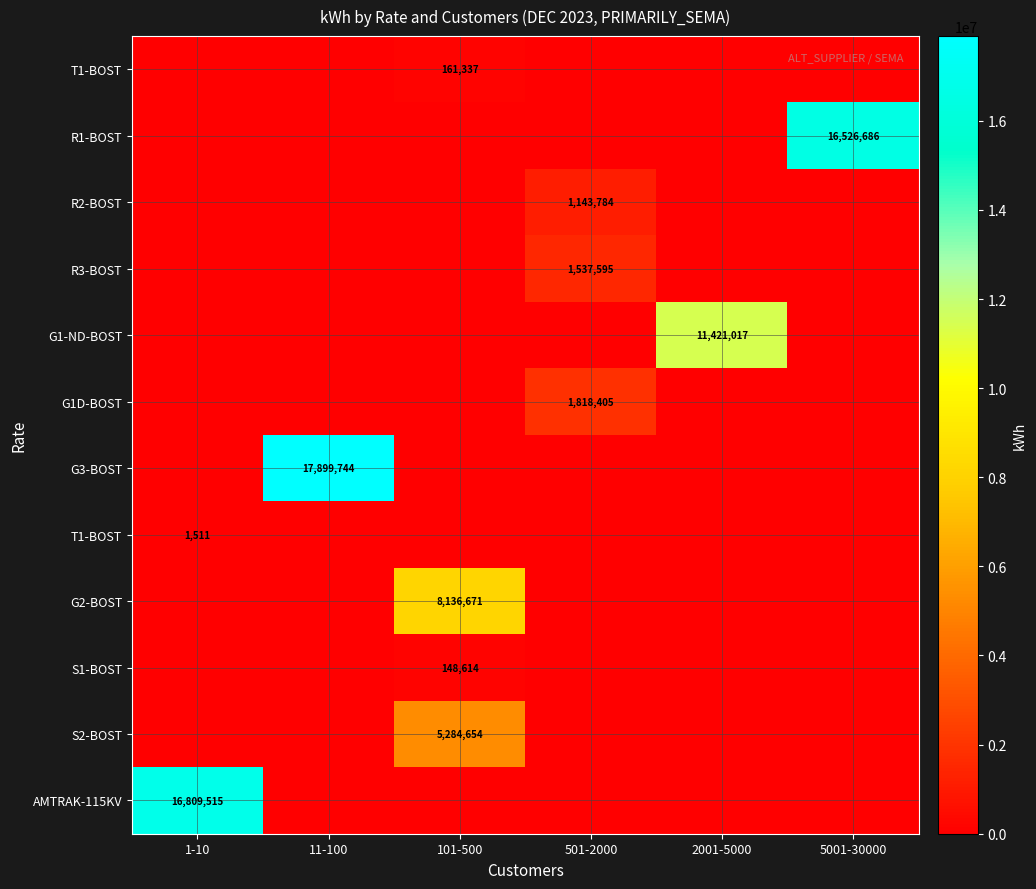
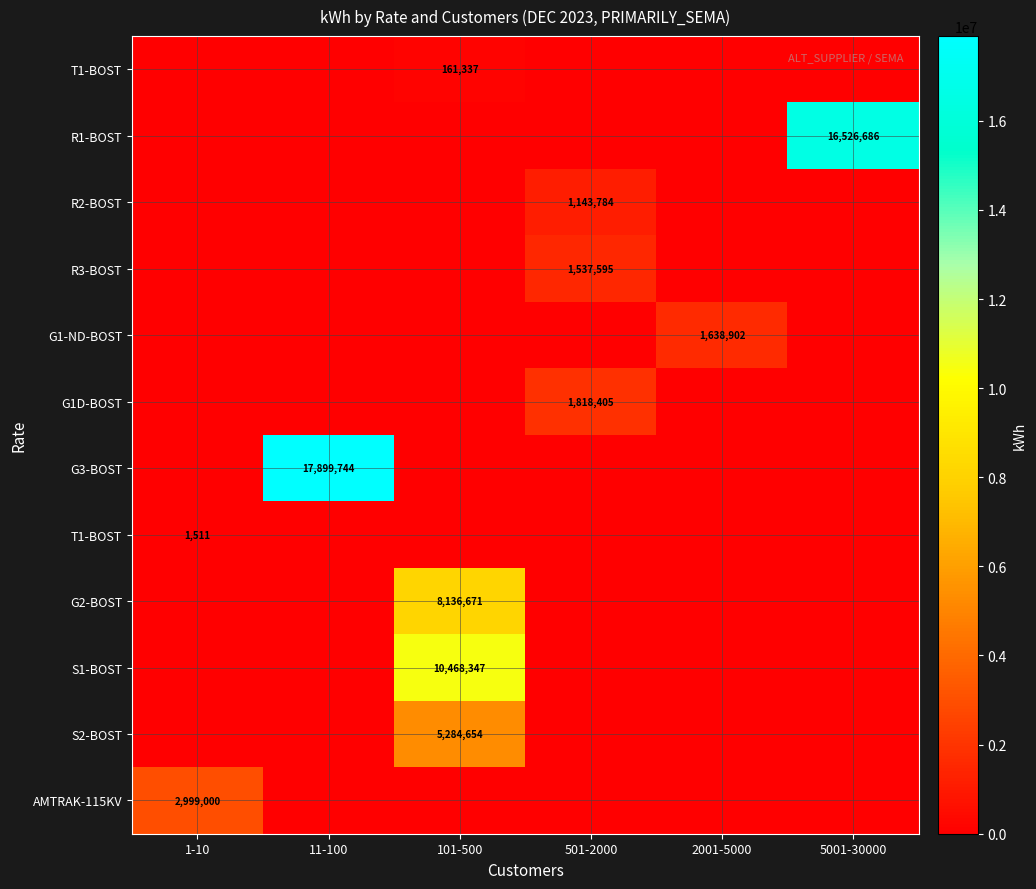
  {
    "R1-BOST": {
      "5001-30000": "16,526,686"
    },
    "R2-BOST": {
      "501-2000": "1,143,784"
    },
    "R3-BOST": {
      "501-2000": "1,537,595"
    },
    "G1-ND-BOST": {
-     "2001-5000": "11,421,017"
+     "2001-5000": "1,638,902"
    },
    "G1D-BOST": {
      "501-2000": "1,818,405"
    },
    "G3-BOST": {
      "11-100": "17,899,744"
    },
    "G2-BOST": {
      "101-500": "8,136,671"
    },
    "S1-BOST": {
-     "101-500": "148,614"
+     "101-500": "10,468,347"
    },
    "S2-BOST": {
      "101-500": "5,284,654"
    },
    "AMTRAK-115KV": {
-     "1-10": "16,809,515"
+     "1-10": "2,999,000"
    }
  }
